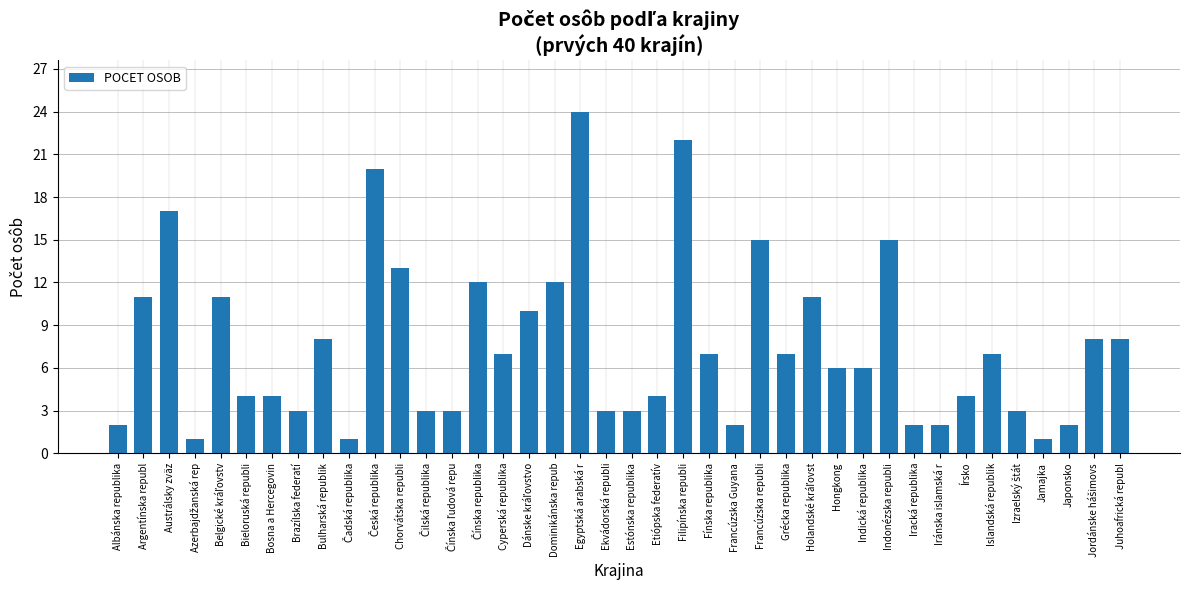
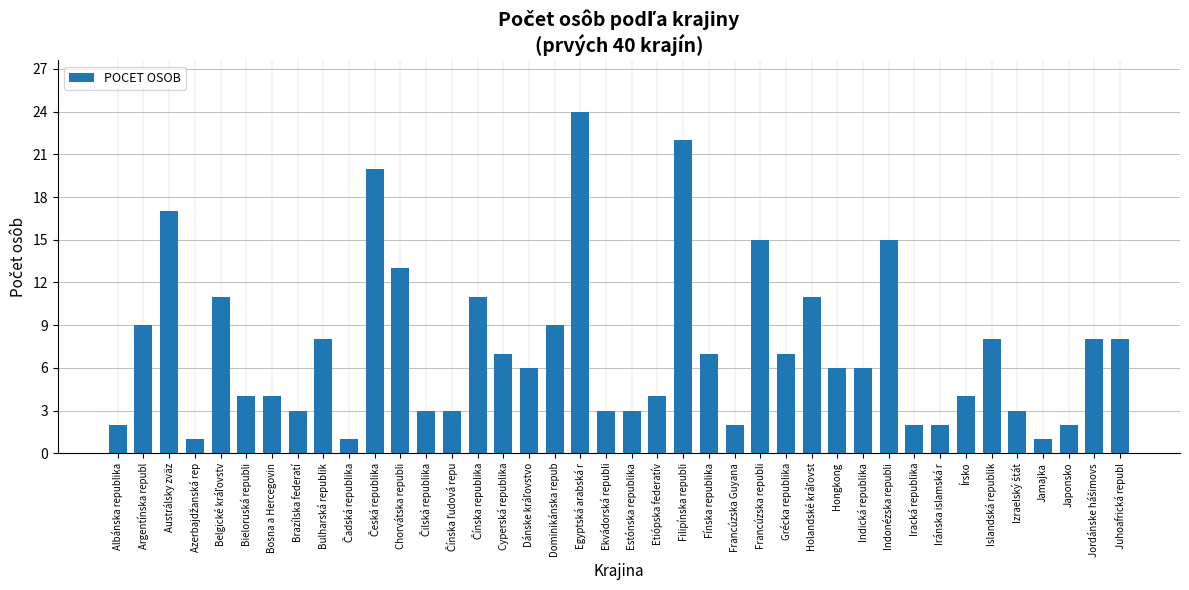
  {
    "Albánska republika": 2,
-   "Argentínska republ": 11,
+   "Argentínska republ": 9,
    "Austrálsky zväz": 17,
    "Azerbajdžanská rep": 1,
    "Belgické kráľovstv": 11,
    "Bieloruská republi": 4,
    "Bosna a Hercegovin": 4,
    "Brazílska federatí": 3,
    "Bulharská republik": 8,
    "Čadská republika": 1,
    "Česká republika": 20,
    "Chorvátska republi": 13,
    "Čilská republika": 3,
    "Čínska ľudová repu": 3,
-   "Čínska republika": 12,
+   "Čínska republika": 11,
    "Cyperská republika": 7,
-   "Dánske kráľovstvo": 10,
-   "Dominikánska repub": 12,
+   "Dánske kráľovstvo": 6,
+   "Dominikánska repub": 9,
    "Egyptská arabská r": 24,
    "Ekvádorská republi": 3,
    "Estónska republika": 3,
    "Etiópska federatív": 4,
    "Filipínska republi": 22,
    "Fínska republika": 7,
    "Francúzska Guyana": 2,
    "Francúzska republi": 15,
    "Grécka republika": 7,
    "Holandské kráľovst": 11,
    "Hongkong": 6,
    "Indická republika": 6,
    "Indonézska republi": 15,
    "Iracká republika": 2,
    "Iránska islamská r": 2,
    "Írsko": 4,
-   "Islandská republik": 7,
+   "Islandská republik": 8,
    "Izraelský štát": 3,
    "Jamajka": 1,
    "Japonsko": 2,
    "Jordánske hášimovs": 8,
    "Juhoafrická republ": 8
  }
